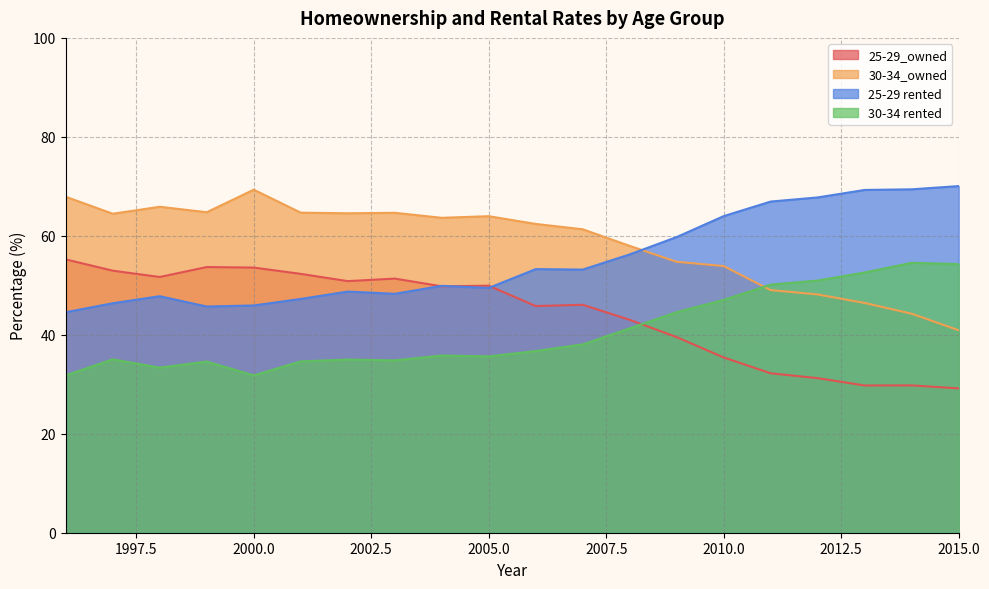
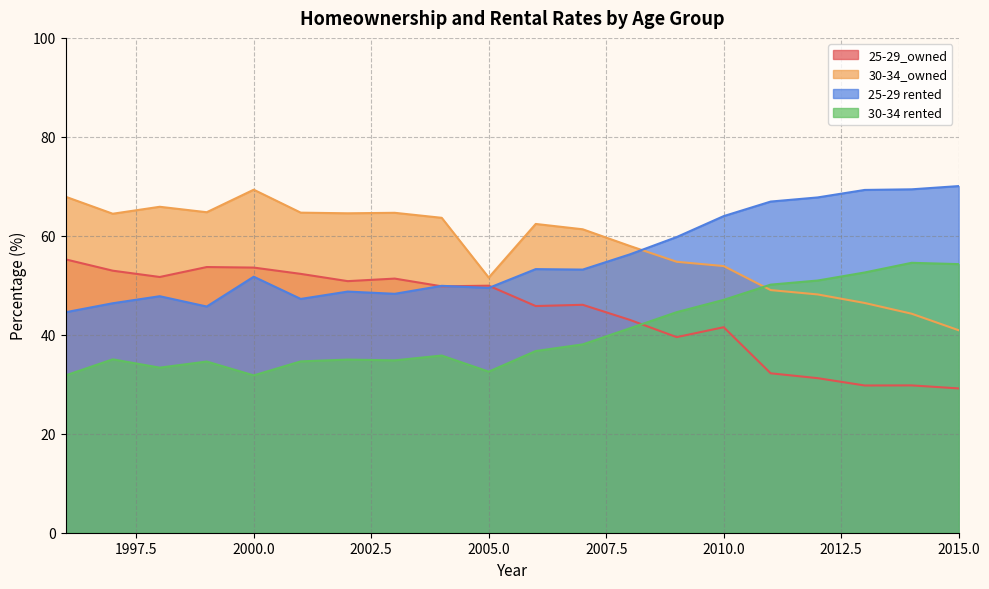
  {
    "25-29_owned": {
      "2000.0": 54,
-     "2010.0": 35,
+     "2010.0": 42,
      "2015.0": 29
    },
    "30-34_owned": {
      "2000.0": 69,
-     "2005.0": 64,
+     "2005.0": 52,
      "2010.0": 54,
      "2015.0": 41
    },
    "25-29 rented": {
-     "2000.0": 46,
+     "2000.0": 52,
      "2010.0": 64,
      "2015.0": 70
    },
    "30-34 rented": {
      "2000.0": 32,
-     "2005.0": 36,
+     "2005.0": 33,
      "2010.0": 47,
      "2015.0": 54
    }
  }
